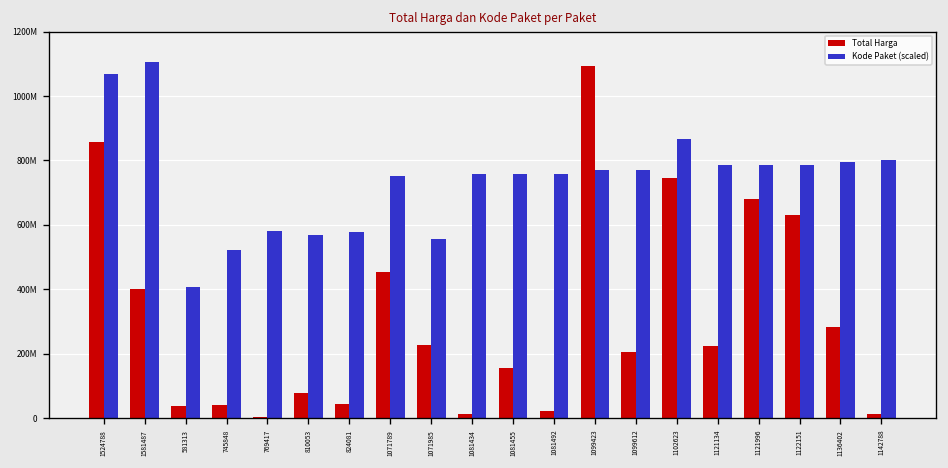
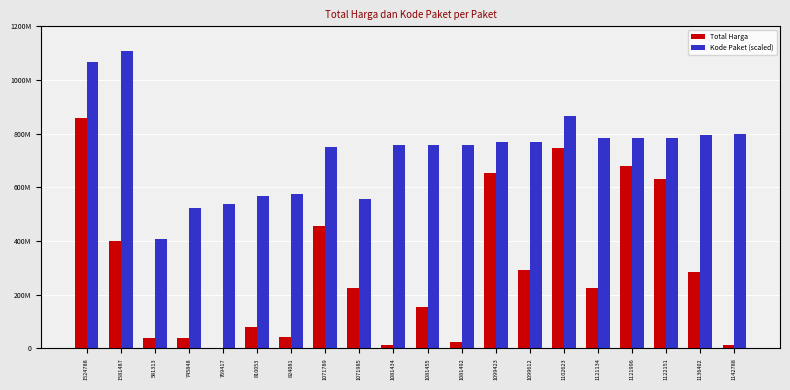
  {
    "Total Harga": {
      "1524788": 860000000,
      "1581487": 400000000,
      "581313": 40000000,
      "745848": 40000000,
      "810053": 80000000,
      "824081": 40000000,
      "1071789": 450000000,
      "1071985": 230000000,
      "1081434": 10000000,
      "1081455": 160000000,
      "1081492": 20000000,
-     "1099423": 1090000000,
-     "1099612": 210000000,
+     "1099423": 650000000,
+     "1099612": 290000000,
      "1102623": 750000000,
      "1121134": 220000000,
      "1121996": 680000000,
      "1122151": 630000000,
      "1136402": 280000000,
      "1142788": 10000000
    },
    "Kode Paket (scaled)": {
      "1524788": 1070000000,
      "1581487": 1110000000,
      "581313": 410000000,
      "745848": 520000000,
-     "769417": 580000000,
+     "769417": 540000000,
      "810053": 570000000,
      "824081": 580000000,
      "1071789": 750000000,
      "1071985": 560000000,
      "1081434": 760000000,
      "1081455": 760000000,
      "1081492": 760000000,
      "1099423": 770000000,
      "1099612": 770000000,
      "1102623": 870000000,
      "1121134": 780000000,
      "1121996": 790000000,
      "1122151": 790000000,
      "1136402": 800000000,
      "1142788": 800000000
    }
  }
